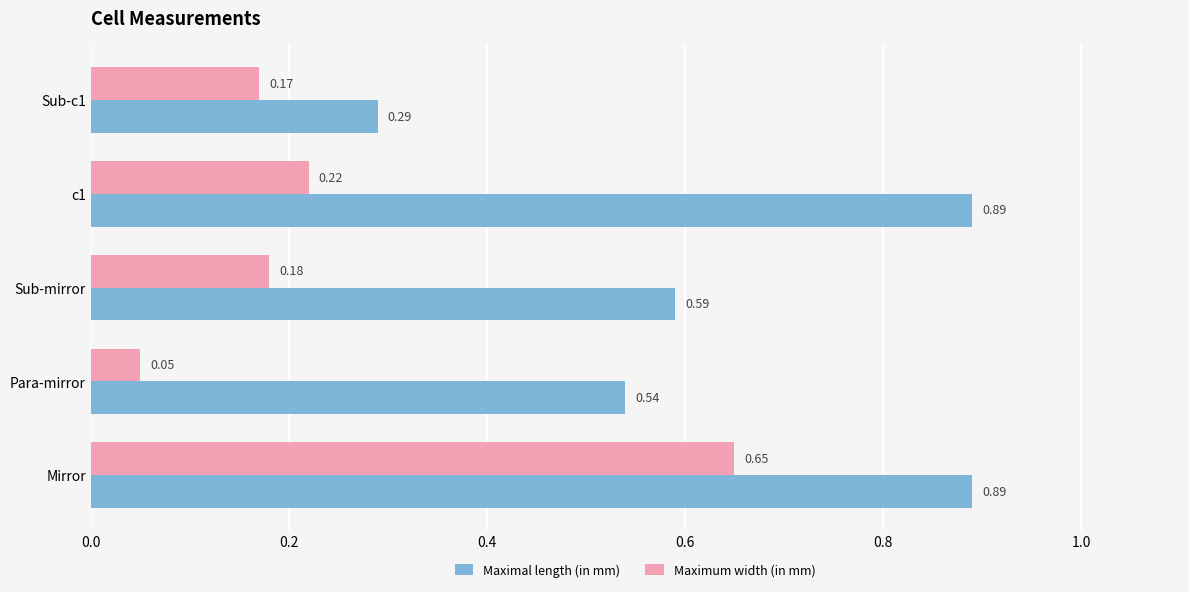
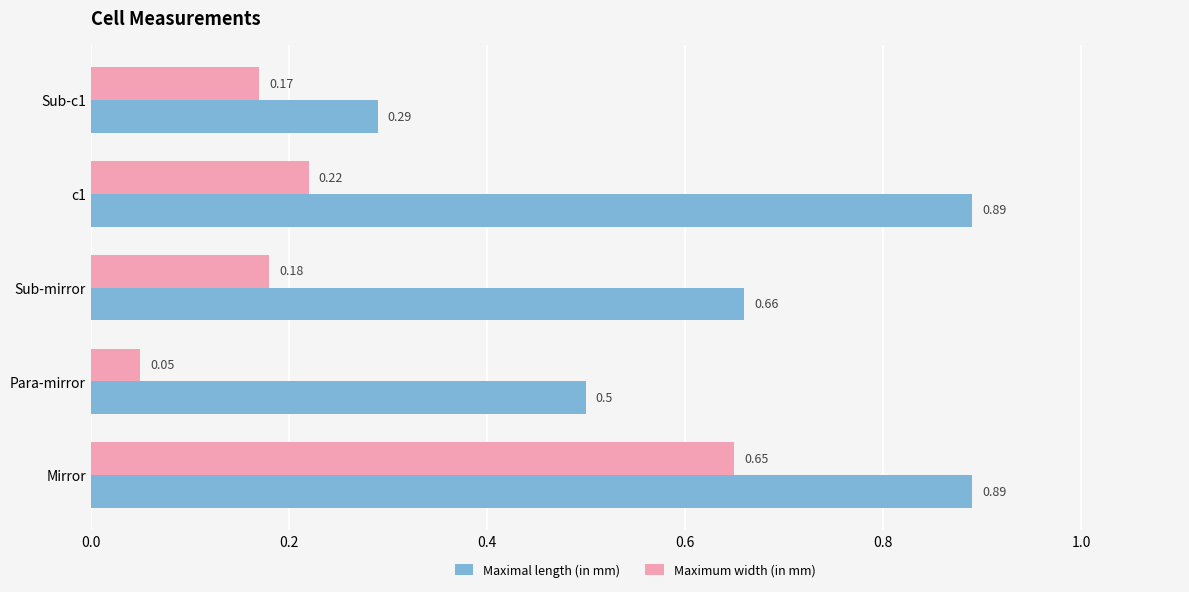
  {
    "Maximal length (in mm)": {
      "Sub-c1": 0.29,
      "c1": 0.89,
-     "Sub-mirror": 0.59,
-     "Para-mirror": 0.54,
+     "Sub-mirror": 0.66,
+     "Para-mirror": 0.5,
      "Mirror": 0.89
    },
    "Maximum width (in mm)": {
      "Sub-c1": 0.17,
      "c1": 0.22,
      "Sub-mirror": 0.18,
      "Para-mirror": 0.05,
      "Mirror": 0.65
    }
  }
